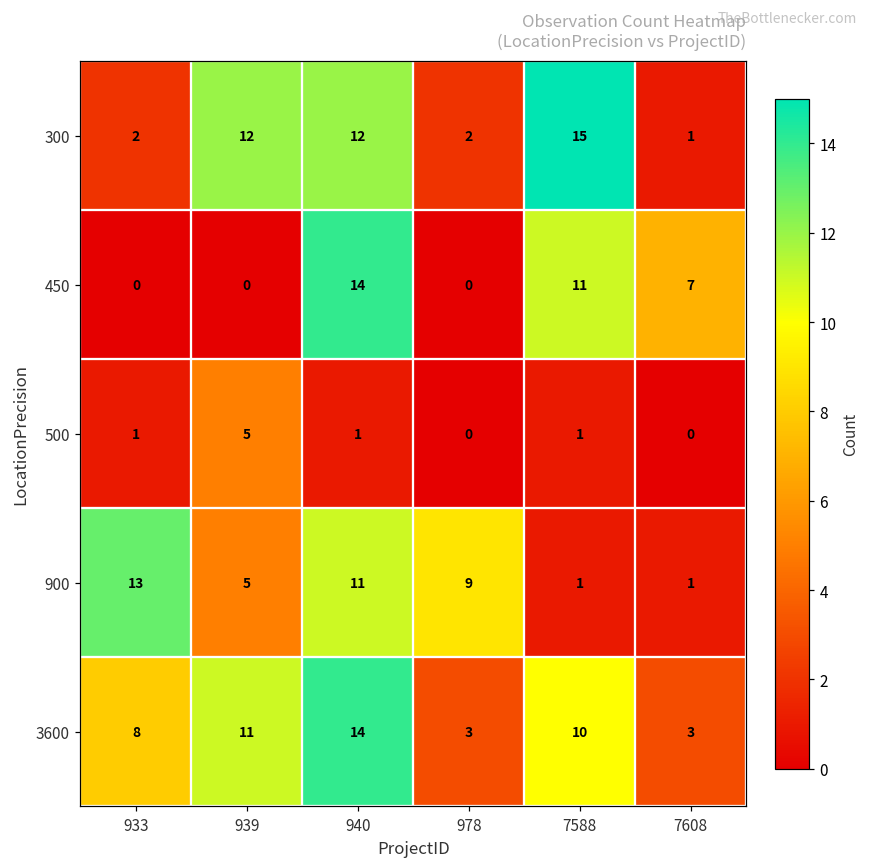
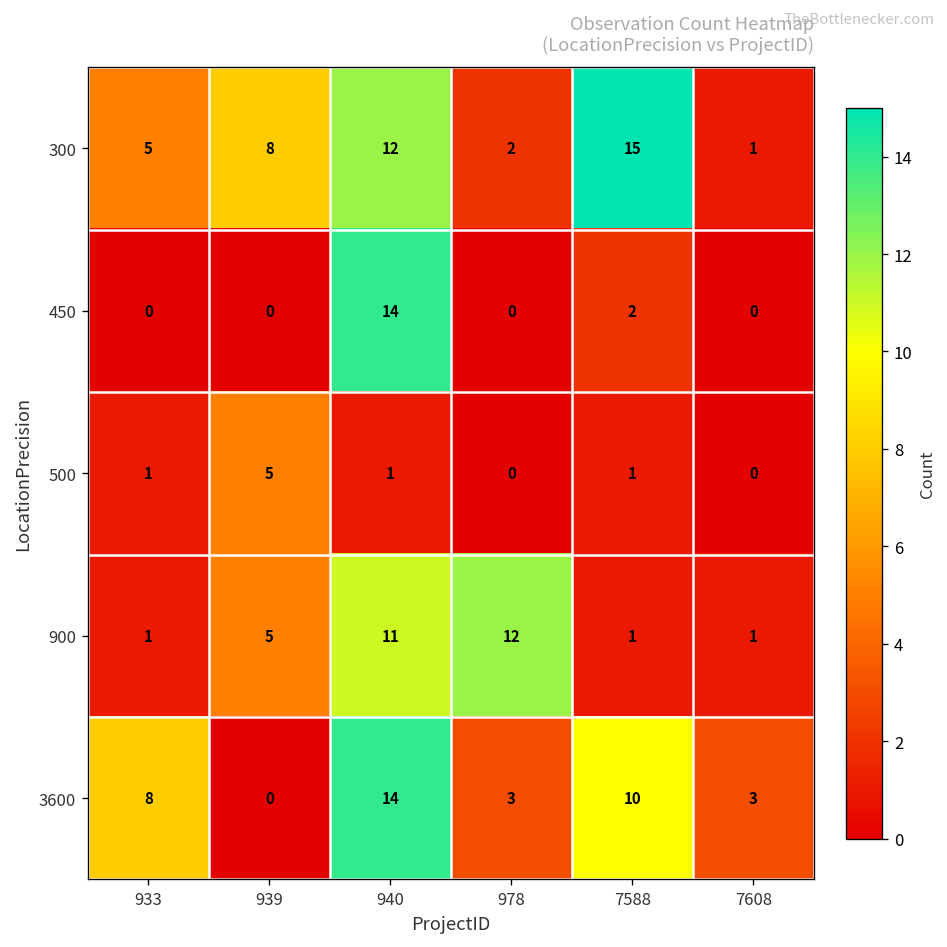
  {
    "300": {
-     "933": 2,
-     "939": 12,
+     "933": 5,
+     "939": 8,
      "940": 12,
      "978": 2,
      "7588": 15,
      "7608": 1
    },
    "450": {
      "933": 0,
      "939": 0,
      "940": 14,
      "978": 0,
-     "7588": 11,
-     "7608": 7
+     "7588": 2,
+     "7608": 0
    },
    "500": {
      "933": 1,
      "939": 5,
      "940": 1,
      "978": 0,
      "7588": 1,
      "7608": 0
    },
    "900": {
-     "933": 13,
+     "933": 1,
      "939": 5,
      "940": 11,
-     "978": 9,
+     "978": 12,
      "7588": 1,
      "7608": 1
    },
    "3600": {
      "933": 8,
-     "939": 11,
+     "939": 0,
      "940": 14,
      "978": 3,
      "7588": 10,
      "7608": 3
    }
  }
